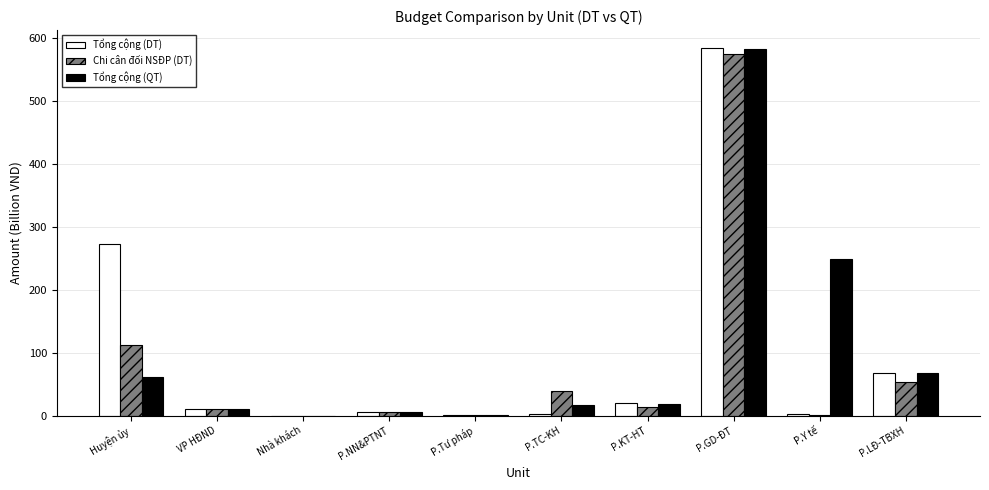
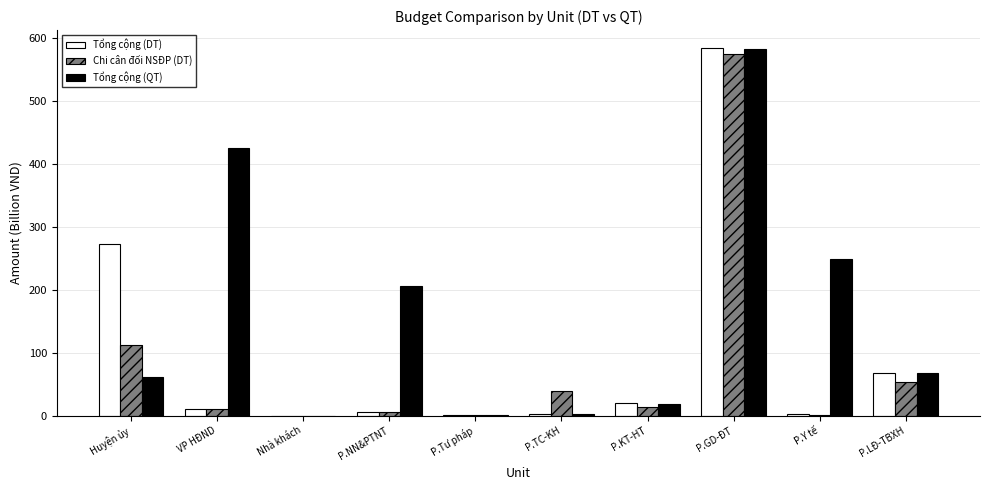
  {
    "Tổng cộng (DT)": {
      "Huyện ủy": 270,
      "VP HĐND": 10,
      "P.NN&PTNT": 10,
      "P.KT-HT": 20,
      "P.GD-ĐT": 580,
      "P.LĐ-TBXH": 70
    },
    "Chi cân đối NSĐP (DT)": {
      "Huyện ủy": 110,
      "VP HĐND": 10,
      "P.NN&PTNT": 10,
      "P.TC-KH": 40,
      "P.KT-HT": 10,
      "P.GD-ĐT": 570,
      "P.LĐ-TBXH": 50
    },
    "Tổng cộng (QT)": {
      "Huyện ủy": 60,
-     "VP HĐND": 10,
-     "P.NN&PTNT": 10,
-     "P.TC-KH": 20,
+     "VP HĐND": 430,
+     "P.NN&PTNT": 210,
+     "P.TC-KH": 0,
      "P.KT-HT": 20,
      "P.GD-ĐT": 580,
      "P.Y tế": 250,
      "P.LĐ-TBXH": 70
    }
  }
